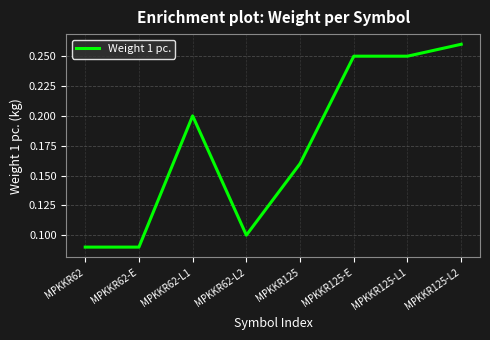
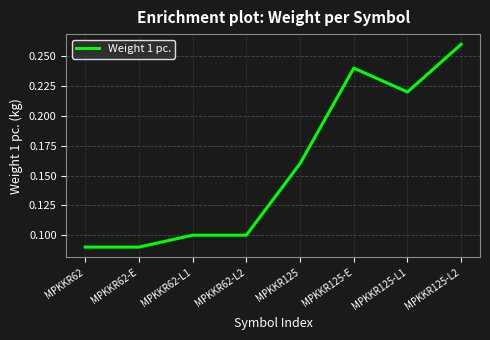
  {
    "MPKKR62": 0.09,
    "MPKKR62-E": 0.09,
-   "MPKKR62-L1": 0.2,
+   "MPKKR62-L1": 0.1,
    "MPKKR62-L2": 0.10,
    "MPKKR125": 0.16,
-   "MPKKR125-E": 0.25,
-   "MPKKR125-L1": 0.25,
+   "MPKKR125-E": 0.24,
+   "MPKKR125-L1": 0.22,
    "MPKKR125-L2": 0.26
  }
